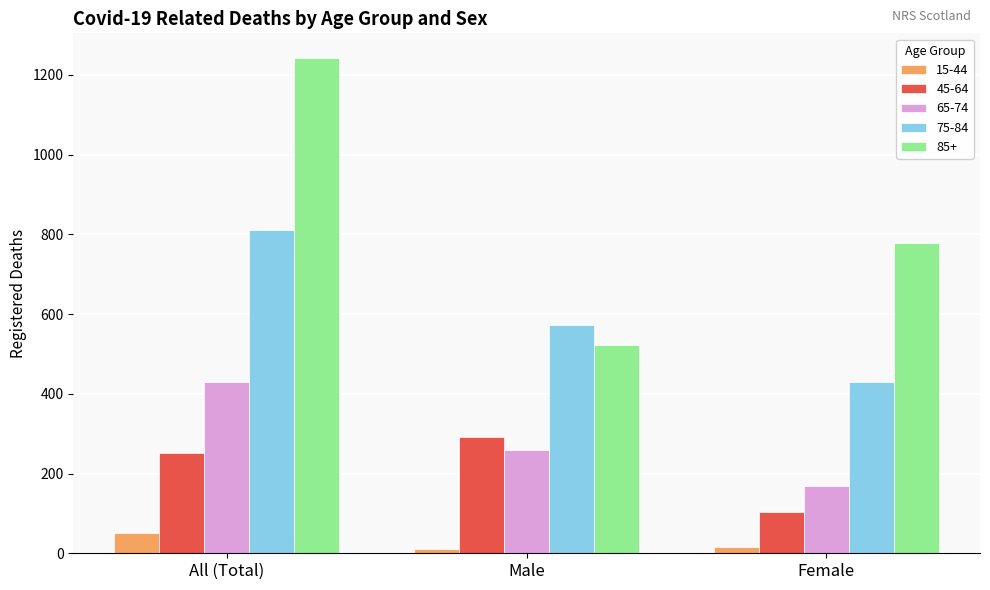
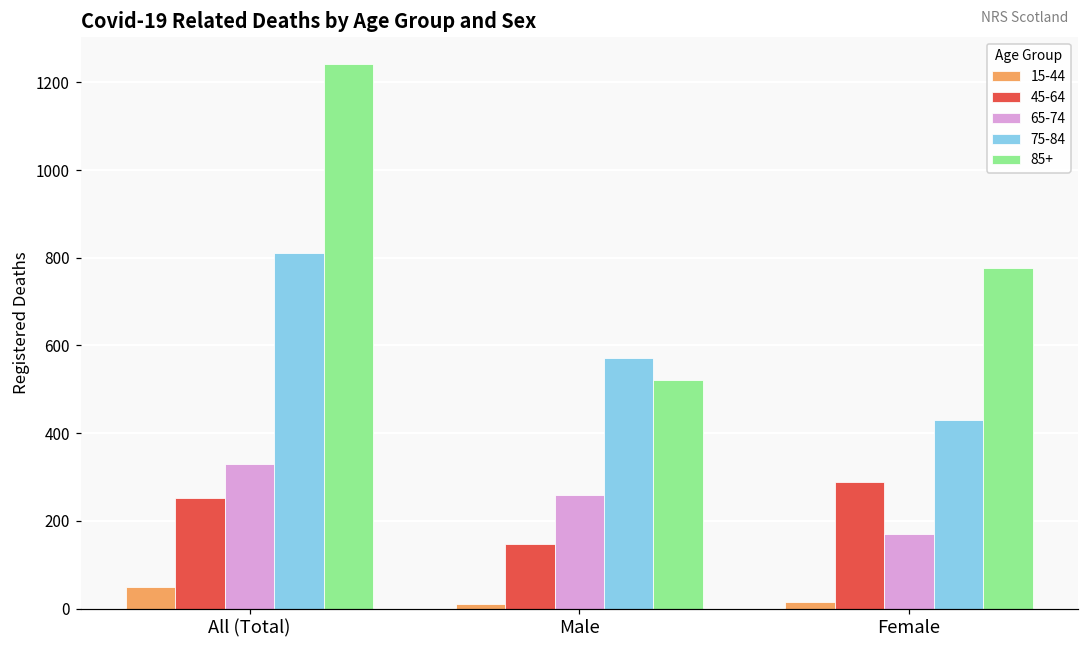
  {
    "15-44": {
      "All (Total)": 50,
      "Male": 10,
      "Female": 20
    },
    "45-64": {
      "All (Total)": 250,
-     "Male": 290,
-     "Female": 100
+     "Male": 150,
+     "Female": 290
    },
    "65-74": {
-     "All (Total)": 430,
+     "All (Total)": 330,
      "Male": 260,
      "Female": 170
    },
    "75-84": {
      "All (Total)": 810,
      "Male": 570,
      "Female": 430
    },
    "85+": {
      "All (Total)": 1240,
      "Male": 520,
      "Female": 780
    }
  }
